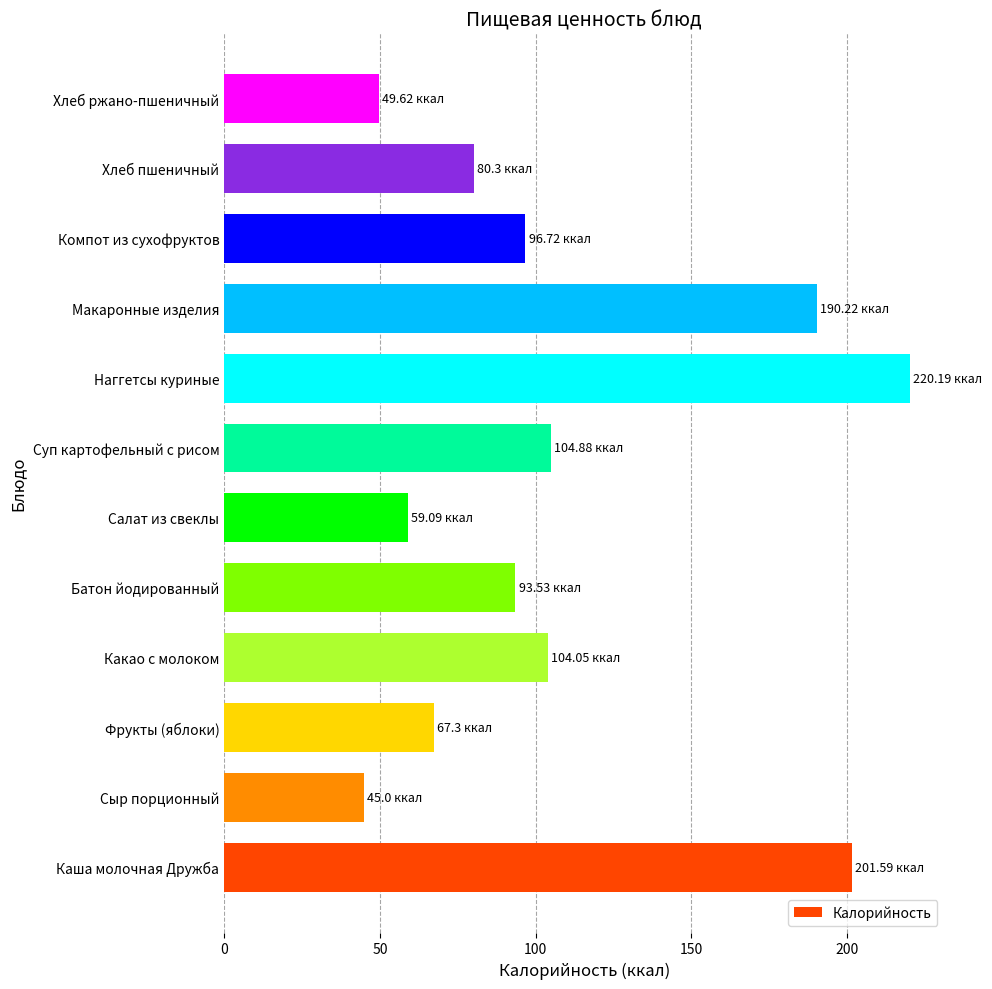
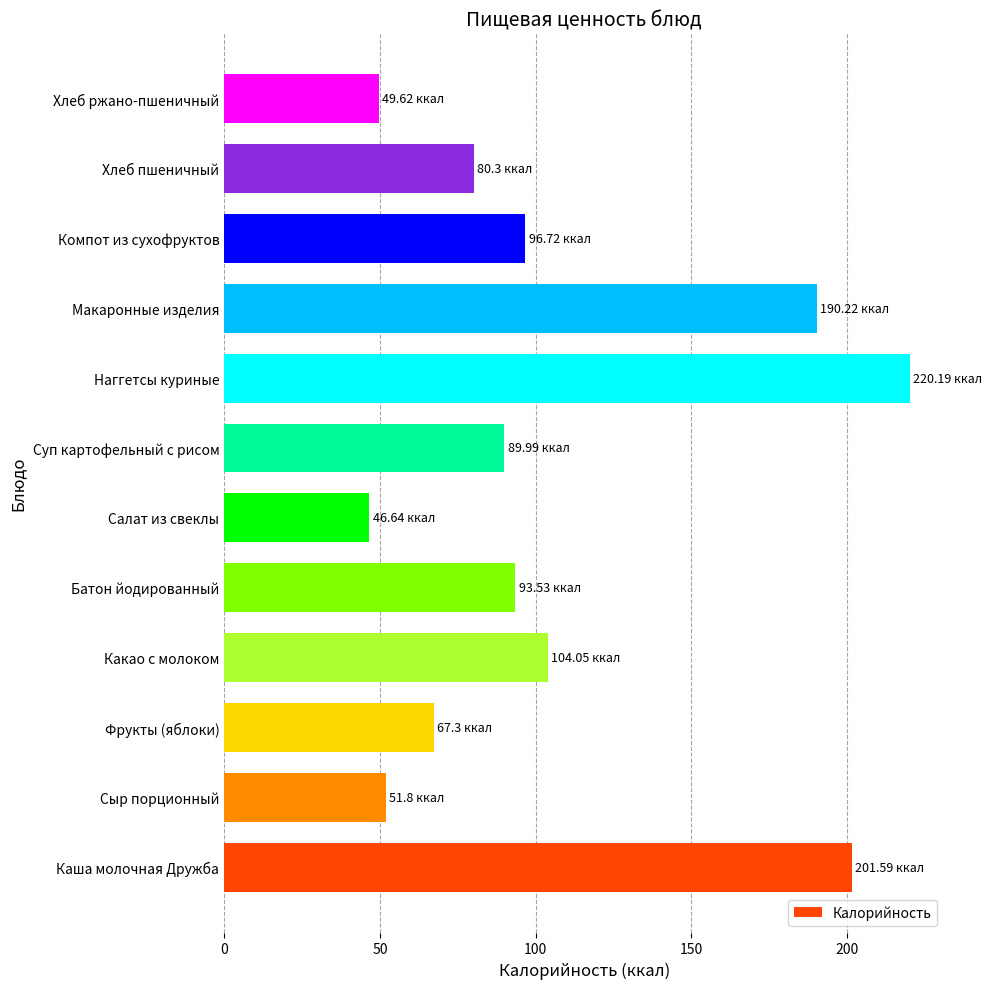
  {
    "Хлеб ржано-пшеничный": 49.62,
    "Хлеб пшеничный": 80.3,
    "Компот из сухофруктов": 96.72,
    "Макаронные изделия": 190.22,
    "Наггетсы куриные": 220.19,
-   "Суп картофельный с рисом": 104.88,
-   "Салат из свеклы": 59.09,
+   "Суп картофельный с рисом": 89.99,
+   "Салат из свеклы": 46.64,
    "Батон йодированный": 93.53,
    "Какао с молоком": 104.05,
    "Фрукты (яблоки)": 67.3,
-   "Сыр порционный": 45.0,
+   "Сыр порционный": 51.8,
    "Каша молочная Дружба": 201.59
  }
